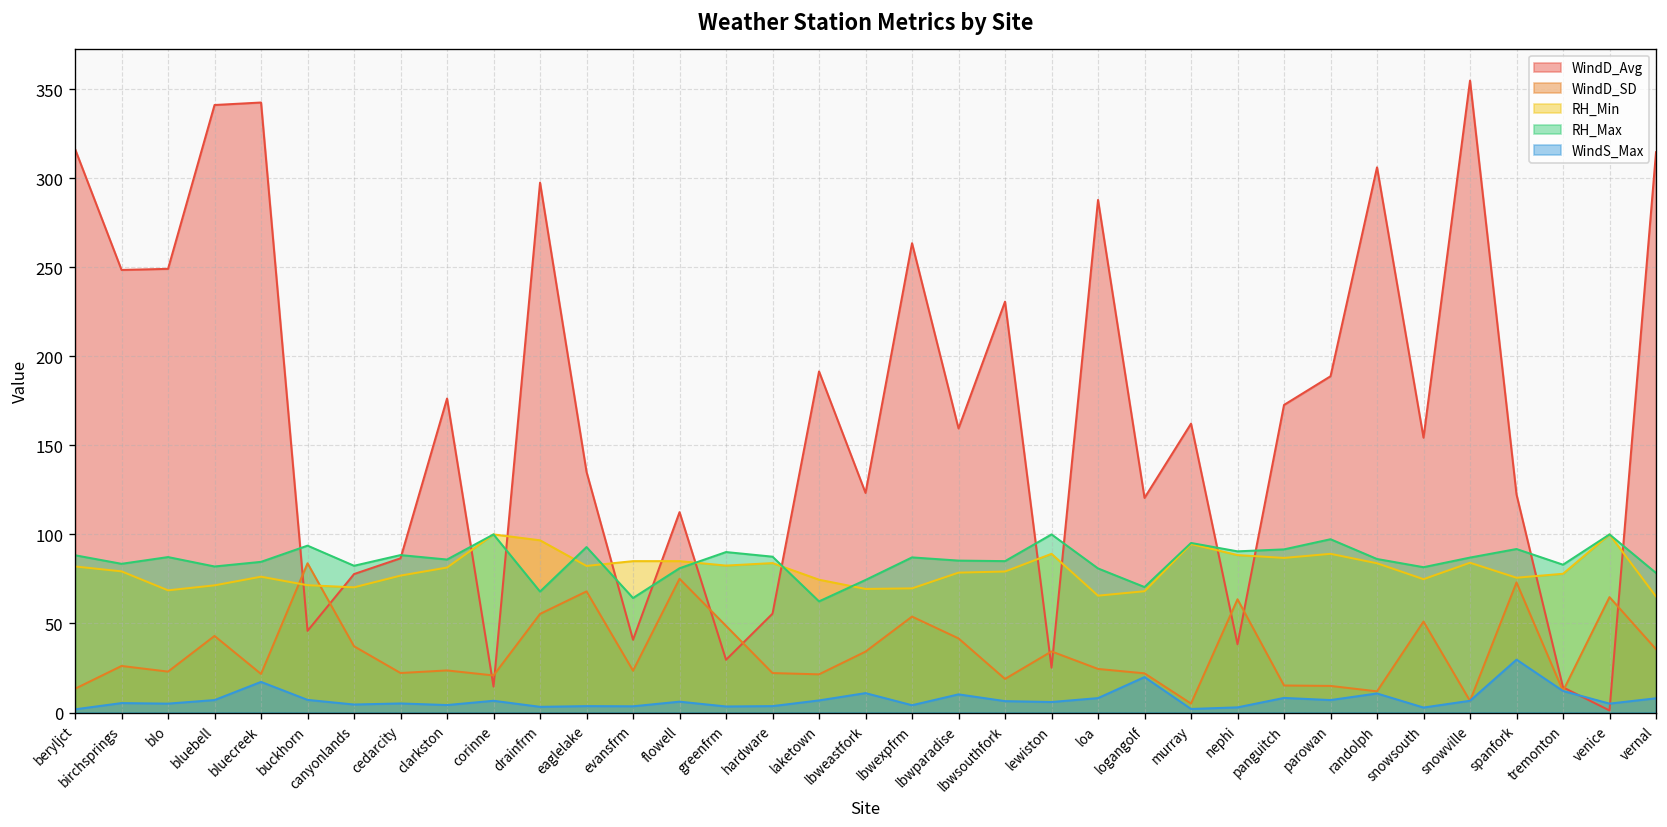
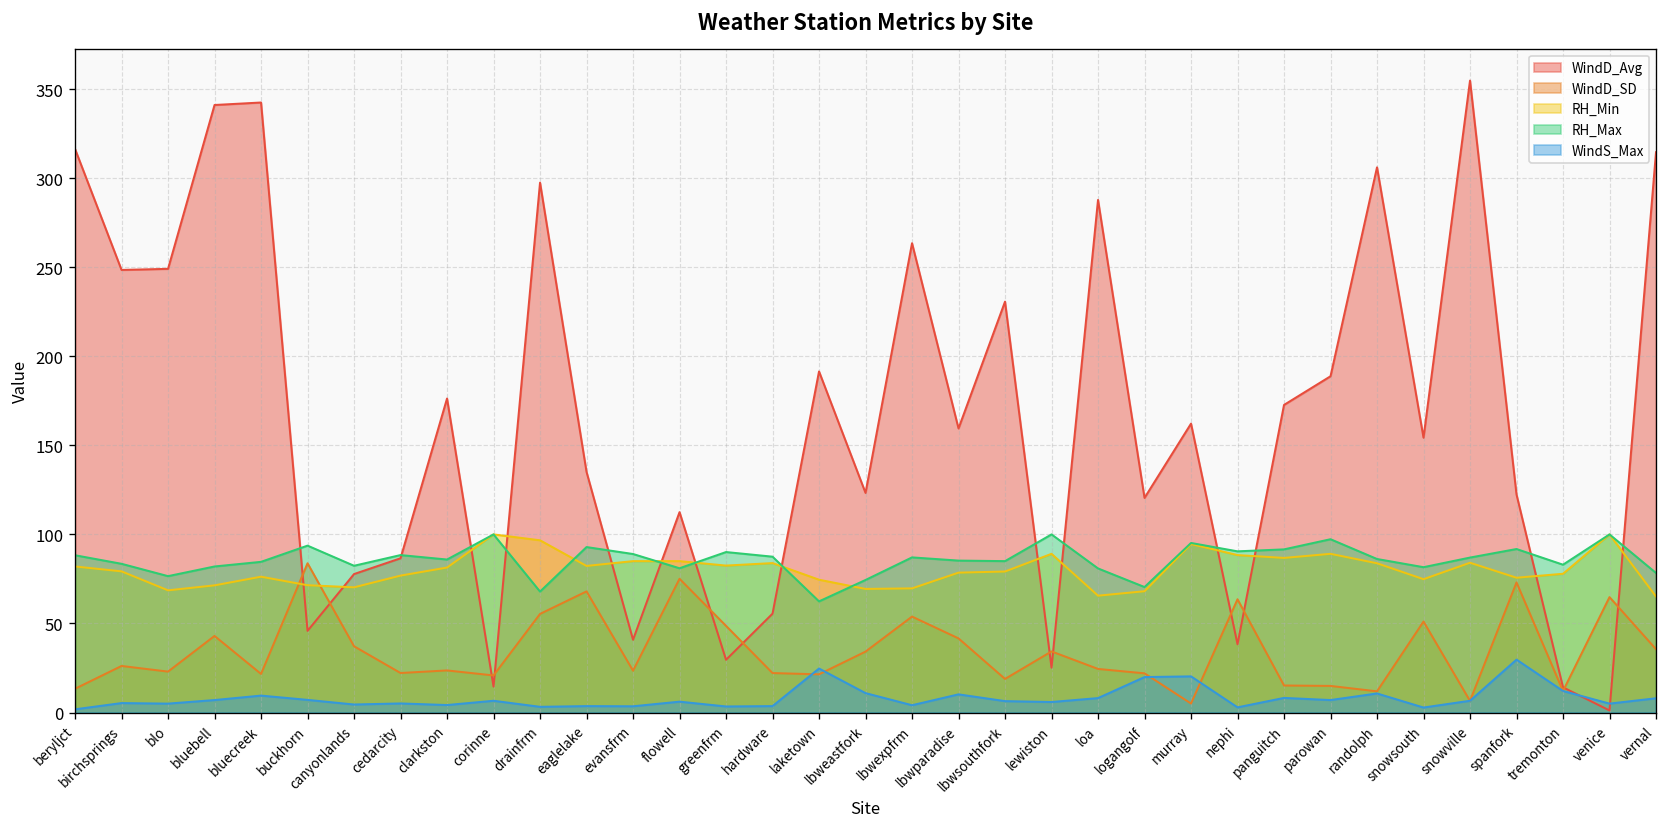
  {
    "RH_Max": {
      "beryljct": 88,
      "birchsprings": 84,
-     "blo": 87,
+     "blo": 77,
      "bluebell": 82,
      "bluecreek": 85,
      "buckhorn": 94,
      "canyonlands": 82,
      "cedarcity": 88,
      "clarkston": 86,
      "drainfrm": 68,
      "eaglelake": 93,
-     "evansfrm": 64,
+     "evansfrm": 89,
      "flowell": 81,
      "greenfrm": 90,
      "hardware": 88,
      "laketown": 62,
      "lbweastfork": 74,
      "lbwexpfrm": 87,
      "lbwparadise": 85,
      "lbwsouthfork": 85,
      "lewiston": 100,
      "loa": 81,
      "logangolf": 70,
      "nephi": 91,
      "panguitch": 92,
      "parowan": 97,
      "randolph": 86,
      "snowsouth": 82,
      "snowville": 87,
      "spanfork": 92,
      "tremonton": 83,
      "vernal": 78
    },
    "WindS_Max": {
      "beryljct": 2,
      "birchsprings": 5,
      "blo": 5,
      "bluebell": 7,
-     "bluecreek": 17,
+     "bluecreek": 10,
      "buckhorn": 7,
      "canyonlands": 5,
      "cedarcity": 5,
      "clarkston": 4,
      "corinne": 7,
      "drainfrm": 3,
      "eaglelake": 4,
      "evansfrm": 4,
      "flowell": 6,
      "greenfrm": 3,
      "hardware": 4,
-     "laketown": 7,
+     "laketown": 25,
      "lbweastfork": 11,
      "lbwexpfrm": 4,
      "lbwparadise": 10,
      "lbwsouthfork": 6,
      "lewiston": 6,
      "loa": 8,
      "logangolf": 20,
-     "murray": 2,
+     "murray": 20,
      "nephi": 3,
      "panguitch": 8,
      "parowan": 7,
      "snowsouth": 3,
      "spanfork": 30,
      "venice": 5,
      "vernal": 8
    }
  }
